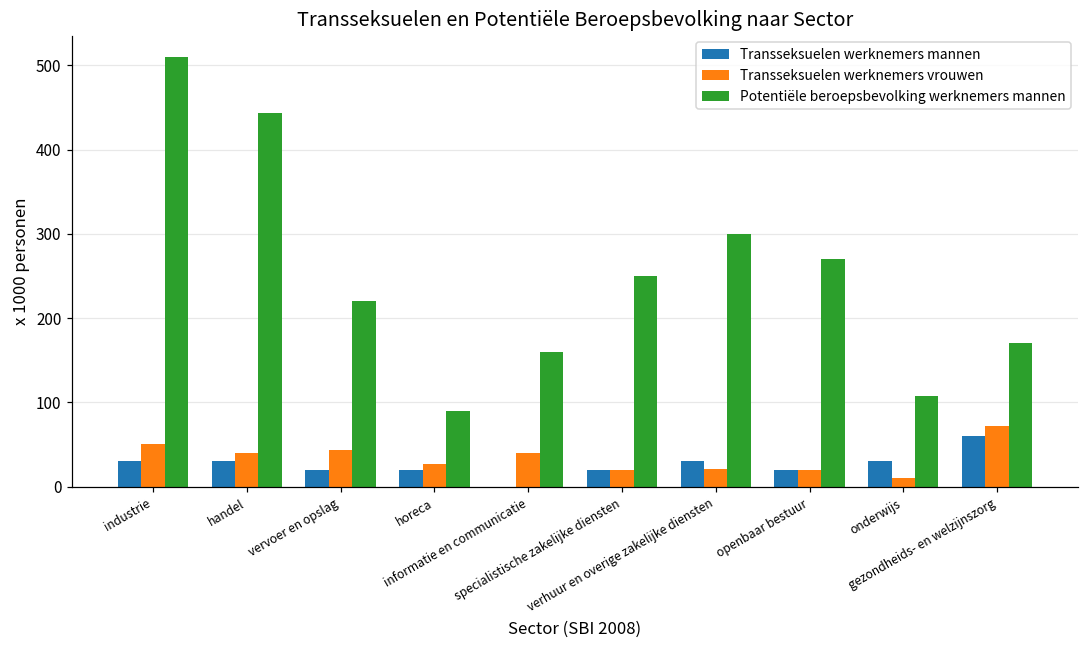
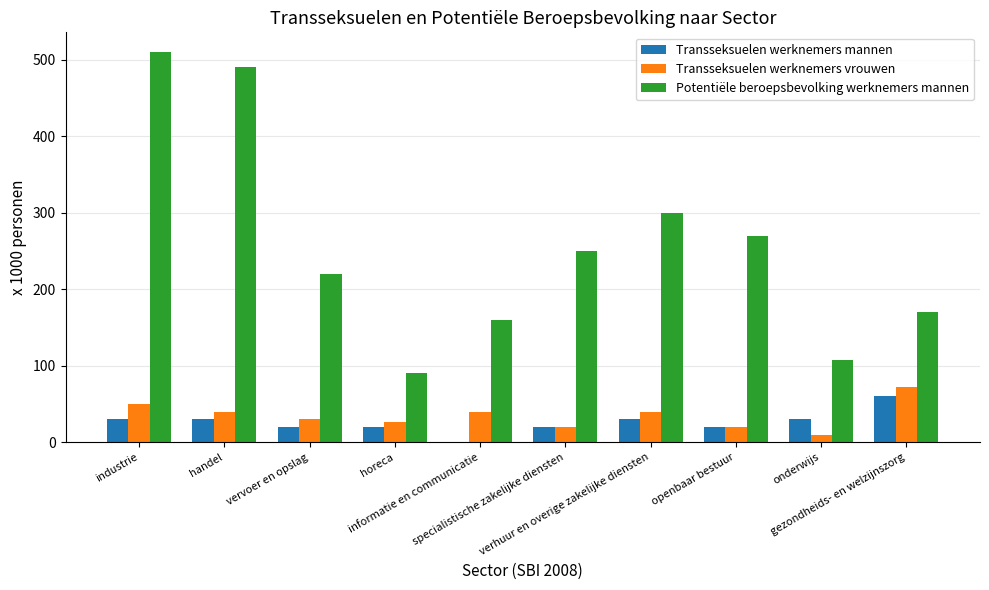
  {
    "Transseksuelen werknemers mannen": {
      "industrie": 30,
      "handel": 30,
      "vervoer en opslag": 20,
      "horeca": 20,
      "informatie en communicatie": 0,
      "specialistische zakelijke diensten": 20,
      "verhuur en overige zakelijke diensten": 30,
      "openbaar bestuur": 20,
      "onderwijs": 30,
      "gezondheids- en welzijnszorg": 60
    },
    "Transseksuelen werknemers vrouwen": {
      "industrie": 50,
      "handel": 40,
-     "vervoer en opslag": 40,
+     "vervoer en opslag": 30,
      "horeca": 30,
      "informatie en communicatie": 40,
      "specialistische zakelijke diensten": 20,
-     "verhuur en overige zakelijke diensten": 20,
+     "verhuur en overige zakelijke diensten": 40,
      "openbaar bestuur": 20,
      "onderwijs": 10,
      "gezondheids- en welzijnszorg": 70
    },
    "Potentiële beroepsbevolking werknemers mannen": {
      "industrie": 510,
-     "handel": 440,
+     "handel": 490,
      "vervoer en opslag": 220,
      "horeca": 90,
      "informatie en communicatie": 160,
      "specialistische zakelijke diensten": 250,
      "verhuur en overige zakelijke diensten": 300,
      "openbaar bestuur": 270,
      "onderwijs": 110,
      "gezondheids- en welzijnszorg": 170
    }
  }
